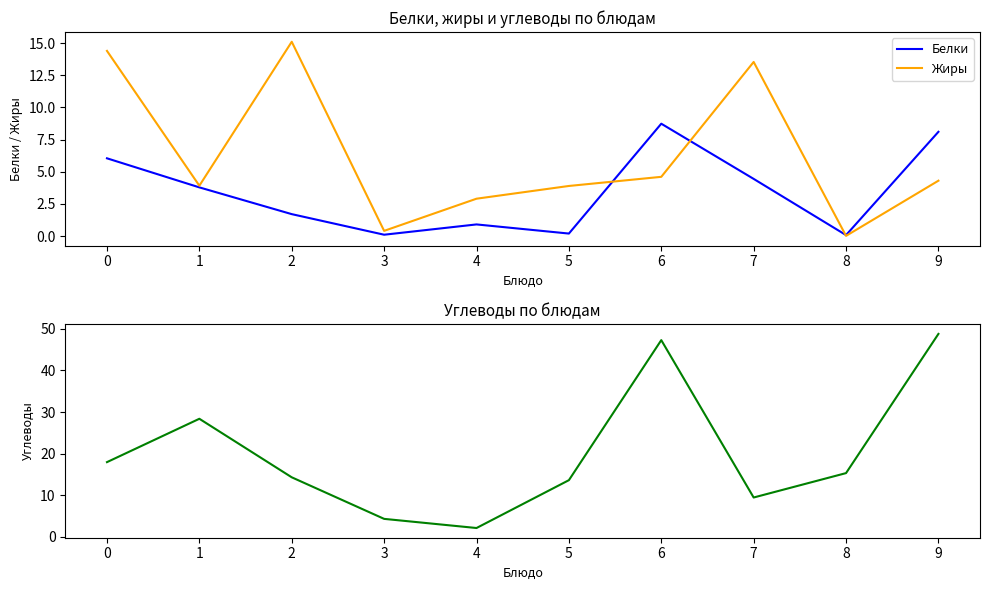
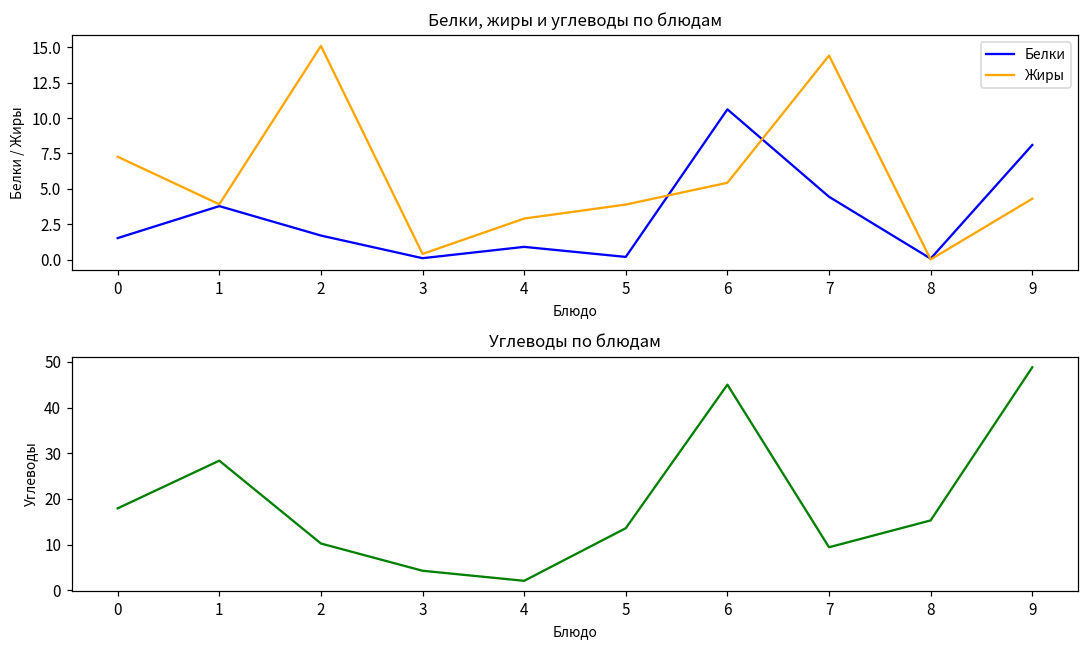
  {
    "Белки, жиры и углеводы по блюдам": {
      "Белки": {
-       "0": 6.0,
+       "0": 1.5,
        "2": 1.7,
        "3": 0.1,
        "4": 0.9,
        "5": 0.2,
-       "6": 8.7,
+       "6": 10.6,
        "7": 4.4,
        "9": 8.1
      },
      "Жиры": {
-       "0": 14.4,
+       "0": 7.3,
        "2": 15.1,
        "3": 0.4,
        "4": 2.9,
        "5": 3.9,
-       "6": 4.6,
-       "7": 13.5,
+       "6": 5.4,
+       "7": 14.4,
        "9": 4.3
      }
    },
    "Углеводы по блюдам": {
      "0": 18,
      "1": 28,
-     "2": 14,
+     "2": 10,
      "3": 4,
      "4": 2,
      "5": 14,
-     "6": 47,
+     "6": 45,
      "7": 9,
      "8": 15,
      "9": 49
    }
  }
